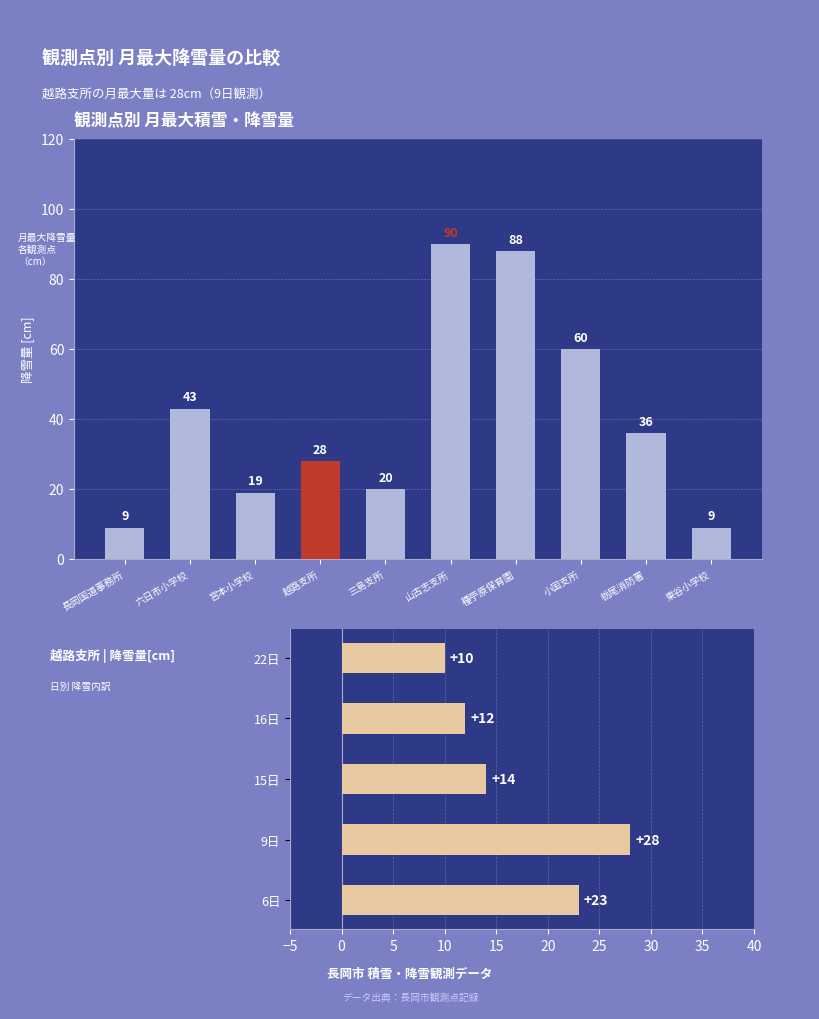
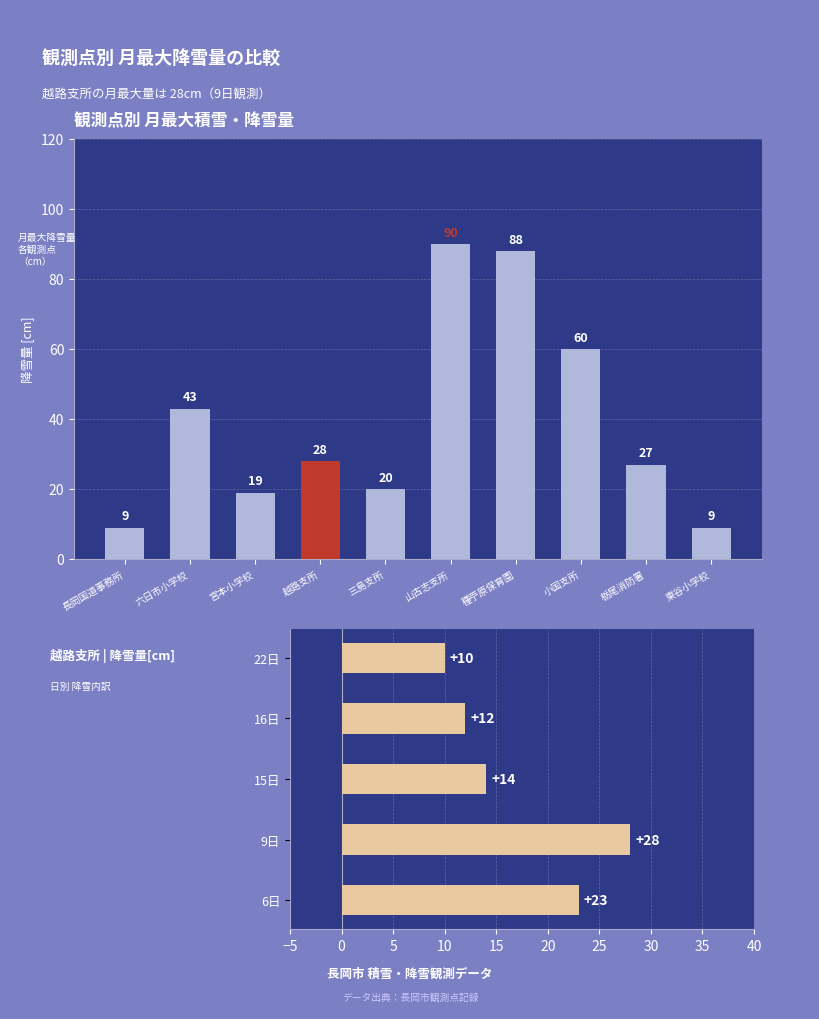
  {
    "観測点別 月最大積雪・降雪量": {
      "長岡国道事務所": 9,
      "六日市小学校": 43,
      "宮本小学校": 19,
      "越路支所": 28,
      "三島支所": 20,
      "山古志支所": 90,
      "種苧原保育園": 88,
      "小国支所": 60,
-     "栃尾消防署": 36,
+     "栃尾消防署": 27,
      "東谷小学校": 9
    }
  }
